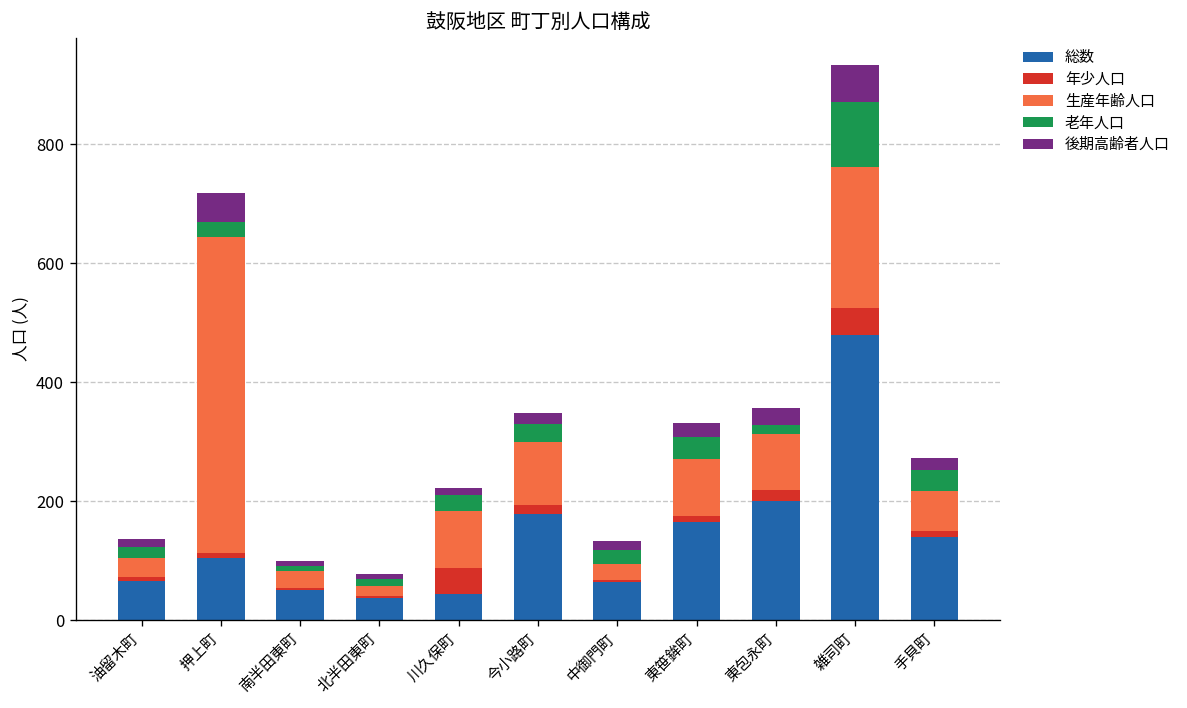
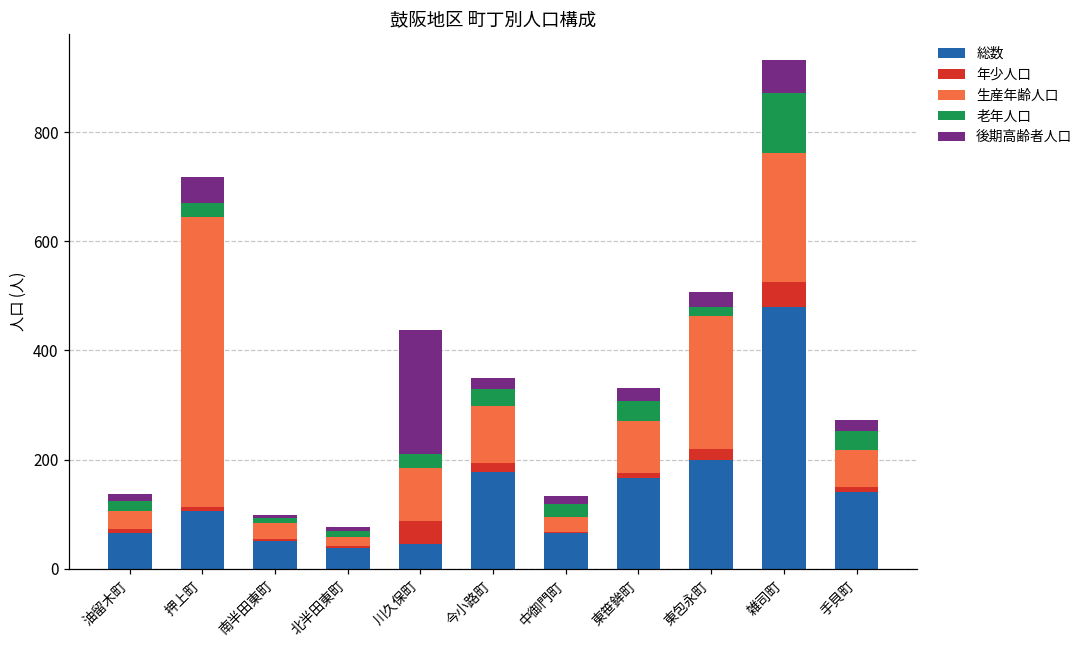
  {
    "総数": {
      "油留木町": 70,
      "押上町": 110,
      "南半田東町": 50,
      "北半田東町": 40,
      "川久保町": 50,
      "今小路町": 180,
      "中御門町": 70,
      "東笹鉾町": 170,
      "東包永町": 200,
      "雑司町": 480,
      "手貝町": 140
    },
    "年少人口": {
      "油留木町": 10,
      "押上町": 10,
      "川久保町": 40,
      "今小路町": 20,
      "東笹鉾町": 10,
      "東包永町": 20,
      "雑司町": 50,
      "手貝町": 10
    },
    "生産年齢人口": {
      "油留木町": 30,
      "押上町": 530,
      "南半田東町": 30,
      "北半田東町": 20,
      "川久保町": 100,
      "今小路町": 110,
      "中御門町": 30,
      "東笹鉾町": 100,
-     "東包永町": 90,
+     "東包永町": 240,
      "雑司町": 240,
      "手貝町": 70
    },
    "老年人口": {
      "油留木町": 20,
      "押上町": 30,
      "南半田東町": 10,
      "北半田東町": 10,
      "川久保町": 30,
      "今小路町": 30,
      "中御門町": 20,
      "東笹鉾町": 40,
      "東包永町": 20,
      "雑司町": 110,
      "手貝町": 30
    },
    "後期高齢者人口": {
      "油留木町": 10,
      "押上町": 50,
      "南半田東町": 10,
      "北半田東町": 10,
-     "川久保町": 10,
+     "川久保町": 230,
      "今小路町": 20,
      "中御門町": 20,
      "東笹鉾町": 20,
      "東包永町": 30,
      "雑司町": 60,
      "手貝町": 20
    }
  }
